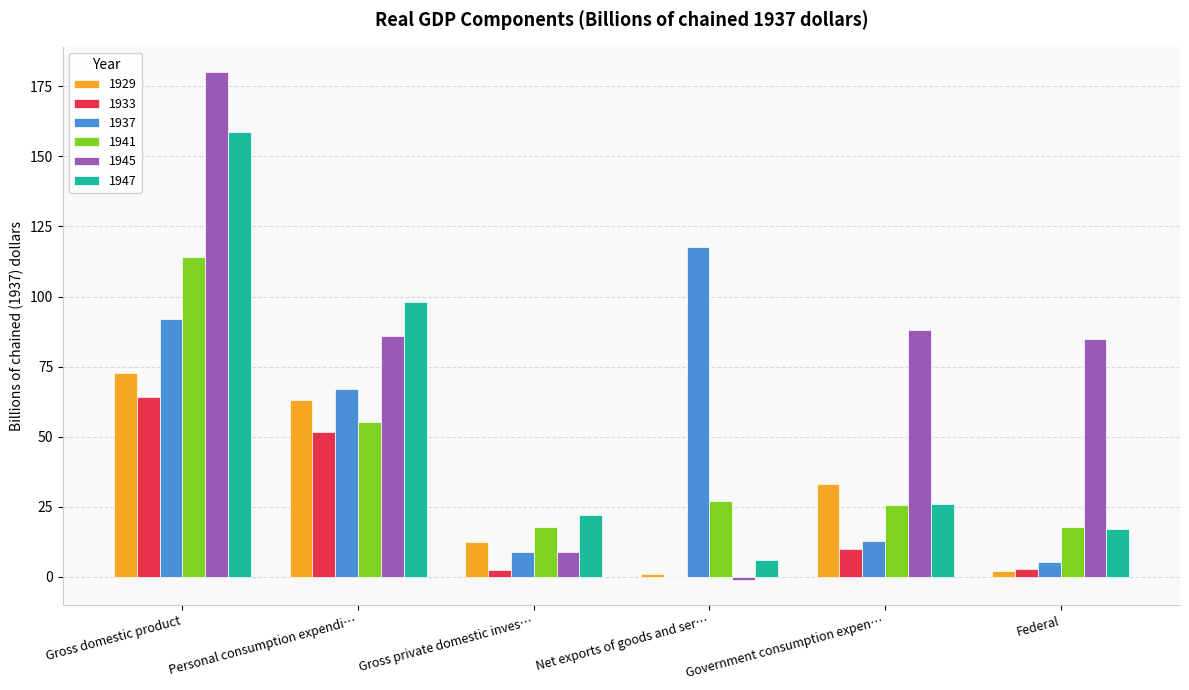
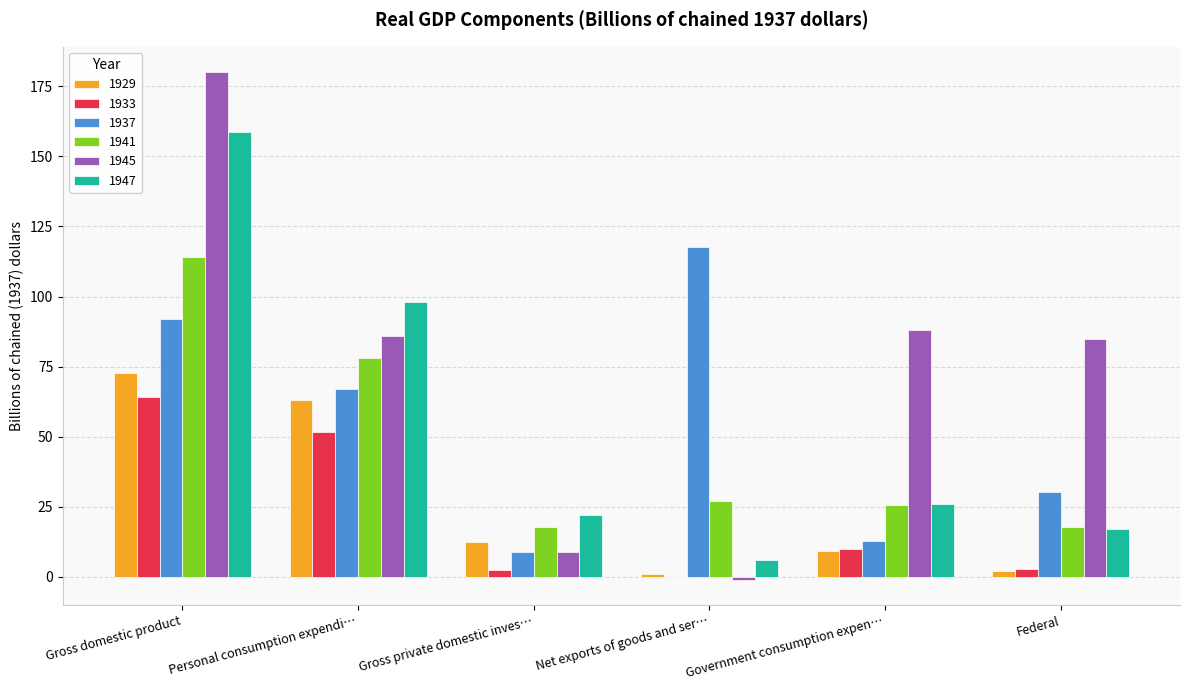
  {
    "1929": {
      "Gross domestic product": 73,
      "Personal consumption expendi…": 63,
      "Gross private domestic inves…": 12,
-     "Government consumption expen…": 33,
+     "Government consumption expen…": 9,
      "Federal": 2
    },
    "1933": {
      "Gross domestic product": 64,
      "Personal consumption expendi…": 52,
      "Gross private domestic inves…": 2,
      "Government consumption expen…": 10,
      "Federal": 3
    },
    "1937": {
      "Gross domestic product": 92,
      "Personal consumption expendi…": 67,
      "Gross private domestic inves…": 9,
      "Net exports of goods and ser…": 118,
      "Government consumption expen…": 13,
-     "Federal": 5
+     "Federal": 30
    },
    "1941": {
      "Gross domestic product": 114,
-     "Personal consumption expendi…": 55,
+     "Personal consumption expendi…": 78,
      "Gross private domestic inves…": 18,
      "Net exports of goods and ser…": 27,
      "Government consumption expen…": 26,
      "Federal": 18
    },
    "1945": {
      "Gross domestic product": 180,
      "Personal consumption expendi…": 86,
      "Gross private domestic inves…": 9,
      "Net exports of goods and ser…": -1,
      "Government consumption expen…": 88,
      "Federal": 85
    },
    "1947": {
      "Gross domestic product": 159,
      "Personal consumption expendi…": 98,
      "Gross private domestic inves…": 22,
      "Net exports of goods and ser…": 6,
      "Government consumption expen…": 26,
      "Federal": 17
    }
  }
